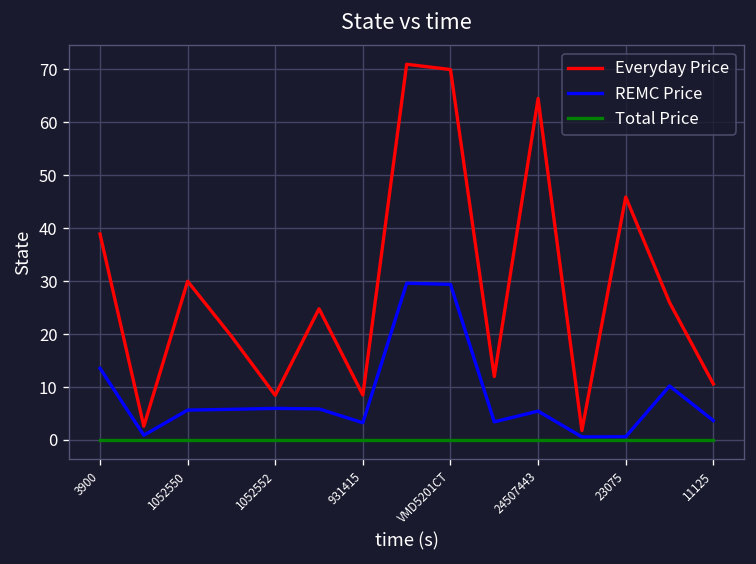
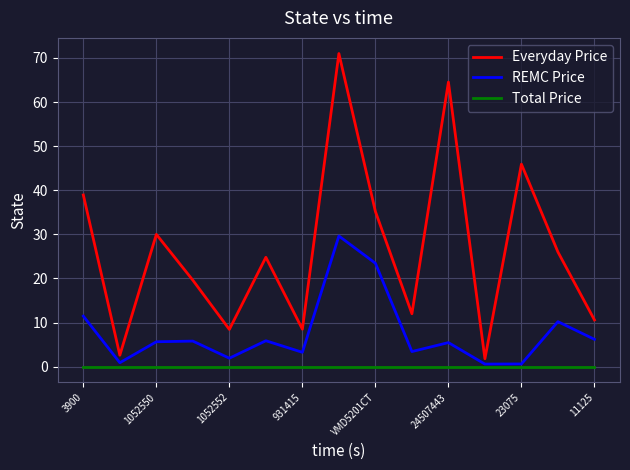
  {
    "Everyday Price": {
      "3900": 39,
      "1052550": 30,
      "1052552": 8,
      "931415": 8,
-     "VMD5201CT": 70,
+     "VMD5201CT": 35,
      "24507443": 65,
      "23075": 46,
      "11125": 11
    },
    "REMC Price": {
-     "3900": 14,
+     "3900": 11,
      "1052550": 6,
-     "1052552": 6,
+     "1052552": 2,
      "931415": 3,
-     "VMD5201CT": 29,
+     "VMD5201CT": 23,
      "24507443": 5,
      "23075": 1,
-     "11125": 4
+     "11125": 6
    },
    "Total Price": {
      "3900": 0,
      "1052550": 0,
      "1052552": 0,
      "931415": 0,
      "VMD5201CT": 0,
      "24507443": 0,
      "23075": 0,
      "11125": 0
    }
  }
